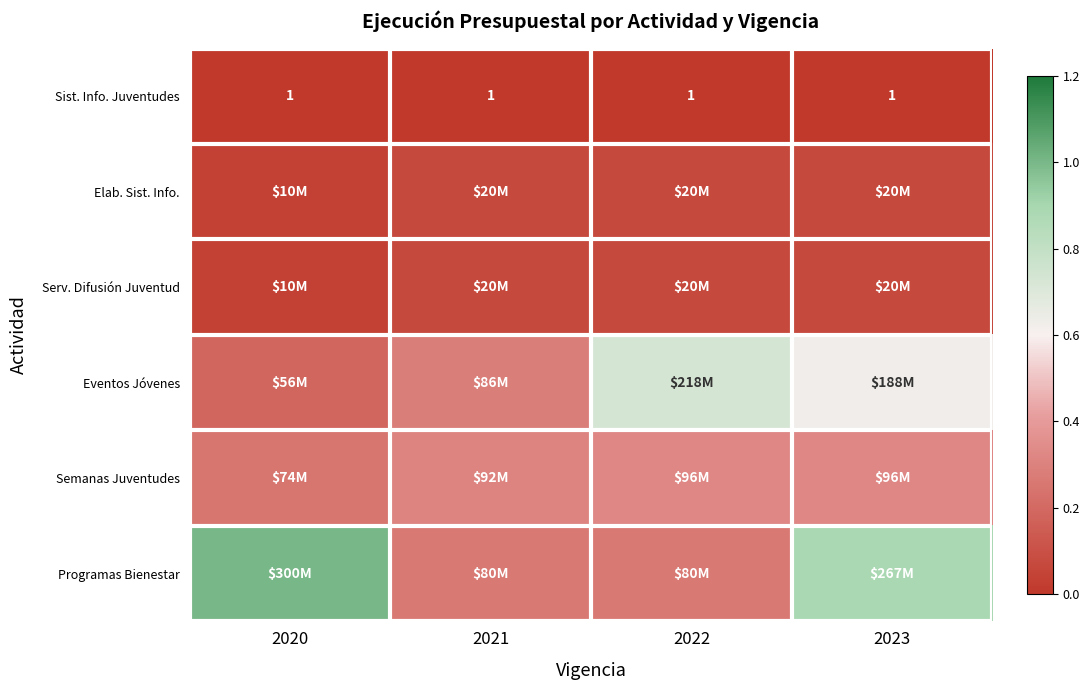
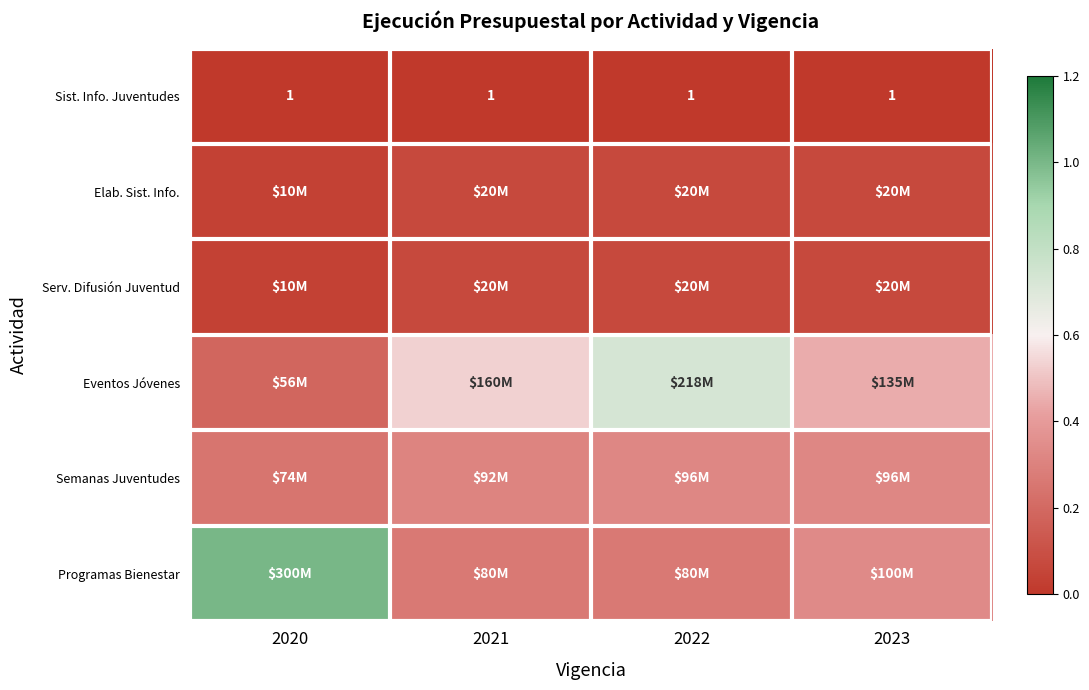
  {
    "Sist. Info. Juventudes": {
      "2020": "1",
      "2021": "1",
      "2022": "1",
      "2023": "1"
    },
    "Elab. Sist. Info.": {
      "2020": "$10M",
      "2021": "$20M",
      "2022": "$20M",
      "2023": "$20M"
    },
    "Serv. Difusión Juventud": {
      "2020": "$10M",
      "2021": "$20M",
      "2022": "$20M",
      "2023": "$20M"
    },
    "Eventos Jóvenes": {
      "2020": "$56M",
-     "2021": "$86M",
+     "2021": "$160M",
      "2022": "$218M",
-     "2023": "$188M"
+     "2023": "$135M"
    },
    "Semanas Juventudes": {
      "2020": "$74M",
      "2021": "$92M",
      "2022": "$96M",
      "2023": "$96M"
    },
    "Programas Bienestar": {
      "2020": "$300M",
      "2021": "$80M",
      "2022": "$80M",
-     "2023": "$267M"
+     "2023": "$100M"
    }
  }
